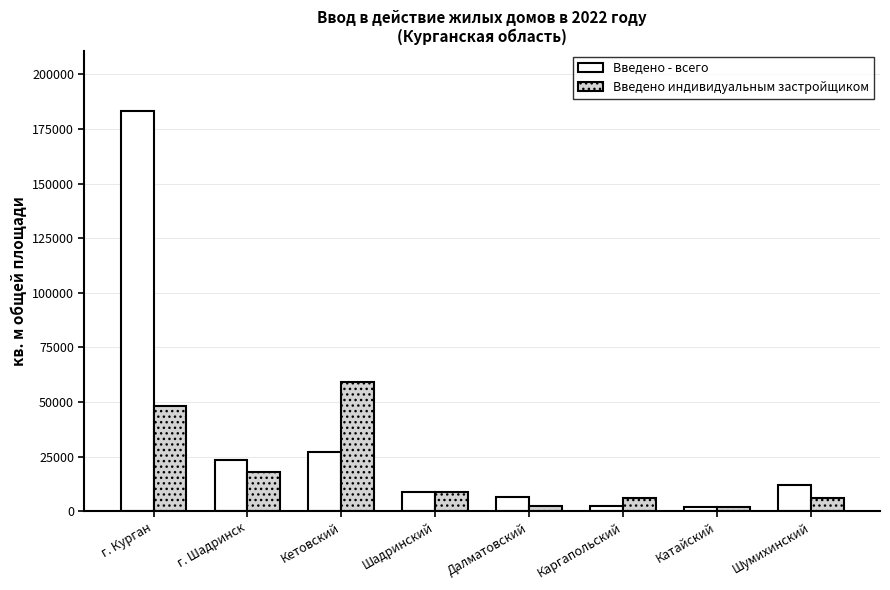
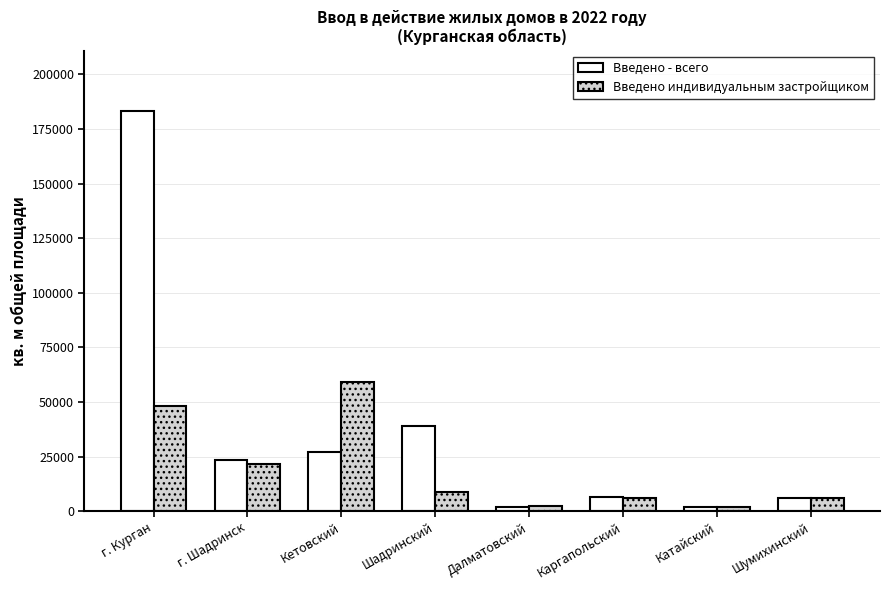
  {
    "Введено - всего": {
      "г. Курган": 183000,
      "г. Шадринск": 23000,
      "Кетовский": 27000,
-     "Шадринский": 9000,
-     "Далматовский": 6000,
-     "Каргапольский": 2000,
+     "Шадринский": 39000,
+     "Далматовский": 2000,
+     "Каргапольский": 6000,
      "Катайский": 2000,
-     "Шумихинский": 12000
+     "Шумихинский": 6000
    },
    "Введено индивидуальным застройщиком": {
      "г. Курган": 48000,
-     "г. Шадринск": 18000,
+     "г. Шадринск": 22000,
      "Кетовский": 59000,
      "Шадринский": 9000,
      "Далматовский": 2000,
      "Каргапольский": 6000,
      "Катайский": 2000,
      "Шумихинский": 6000
    }
  }
